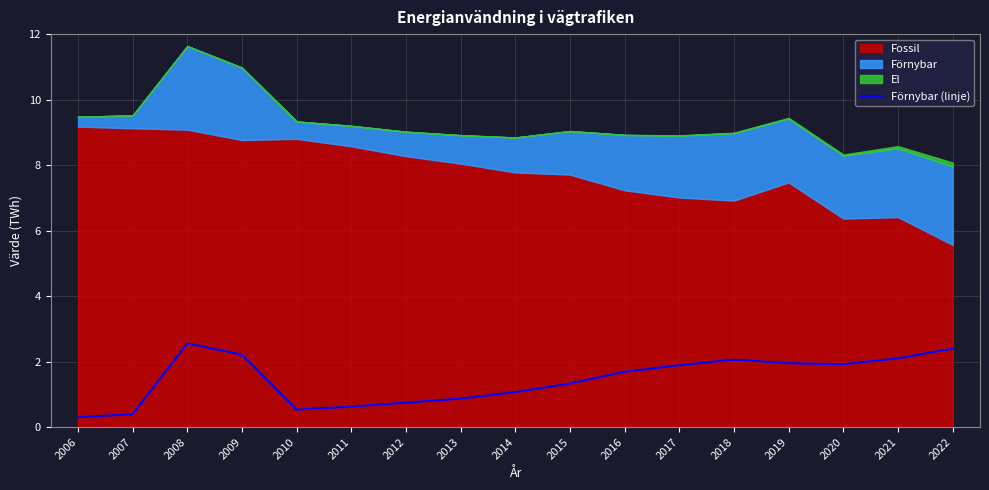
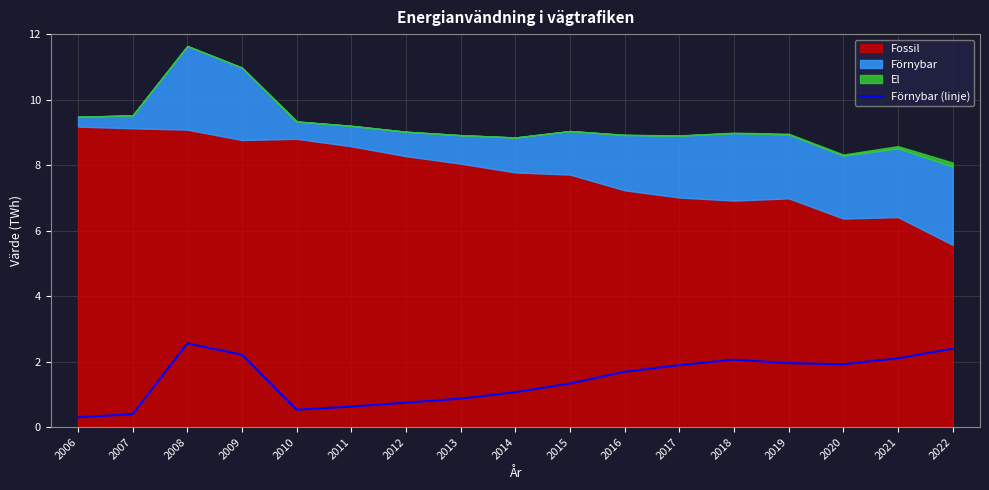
  {
    "Förnybar (linje)": {
      "2006": 0.3,
      "2007": 0.4,
      "2008": 2.6,
      "2009": 2.2,
      "2010": 0.5,
      "2011": 0.6,
      "2012": 0.7,
      "2013": 0.9,
      "2014": 1.1,
      "2015": 1.3,
      "2016": 1.7,
      "2017": 1.9,
      "2018": 2.1,
      "2019": 2.0,
      "2020": 1.9,
      "2021": 2.1,
      "2022": 2.4
    },
    "Fossil": {
      "2006": 9.2,
      "2007": 9.1,
      "2008": 9.1,
      "2009": 8.8,
      "2010": 8.8,
      "2011": 8.6,
      "2012": 8.3,
      "2013": 8.0,
      "2014": 7.8,
      "2015": 7.7,
      "2016": 7.2,
      "2017": 7.0,
      "2018": 6.9,
-     "2019": 7.5,
+     "2019": 7.0,
      "2020": 6.4,
      "2021": 6.4,
      "2022": 5.6
    },
    "Förnybar": {
      "2022": 2.4
    },
    "El": {
      "2022": 0.1
    }
  }
